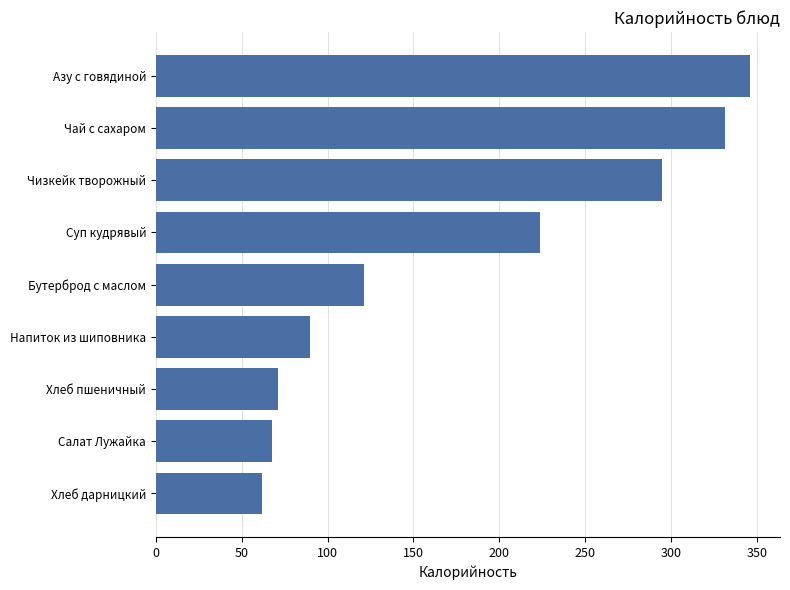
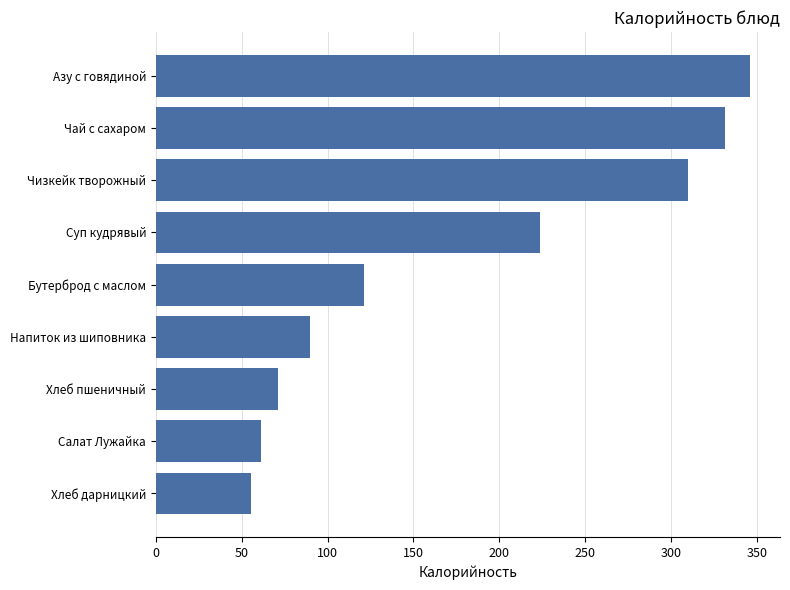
  {
    "Азу с говядиной": 346,
    "Чай с сахаром": 331,
-   "Чизкейк творожный": 295,
+   "Чизкейк творожный": 310,
    "Суп кудрявый": 224,
    "Бутерброд с маслом": 121,
    "Напиток из шиповника": 90,
    "Хлеб пшеничный": 71,
-   "Салат Лужайка": 68,
-   "Хлеб дарницкий": 62
+   "Салат Лужайка": 61,
+   "Хлеб дарницкий": 55
  }
